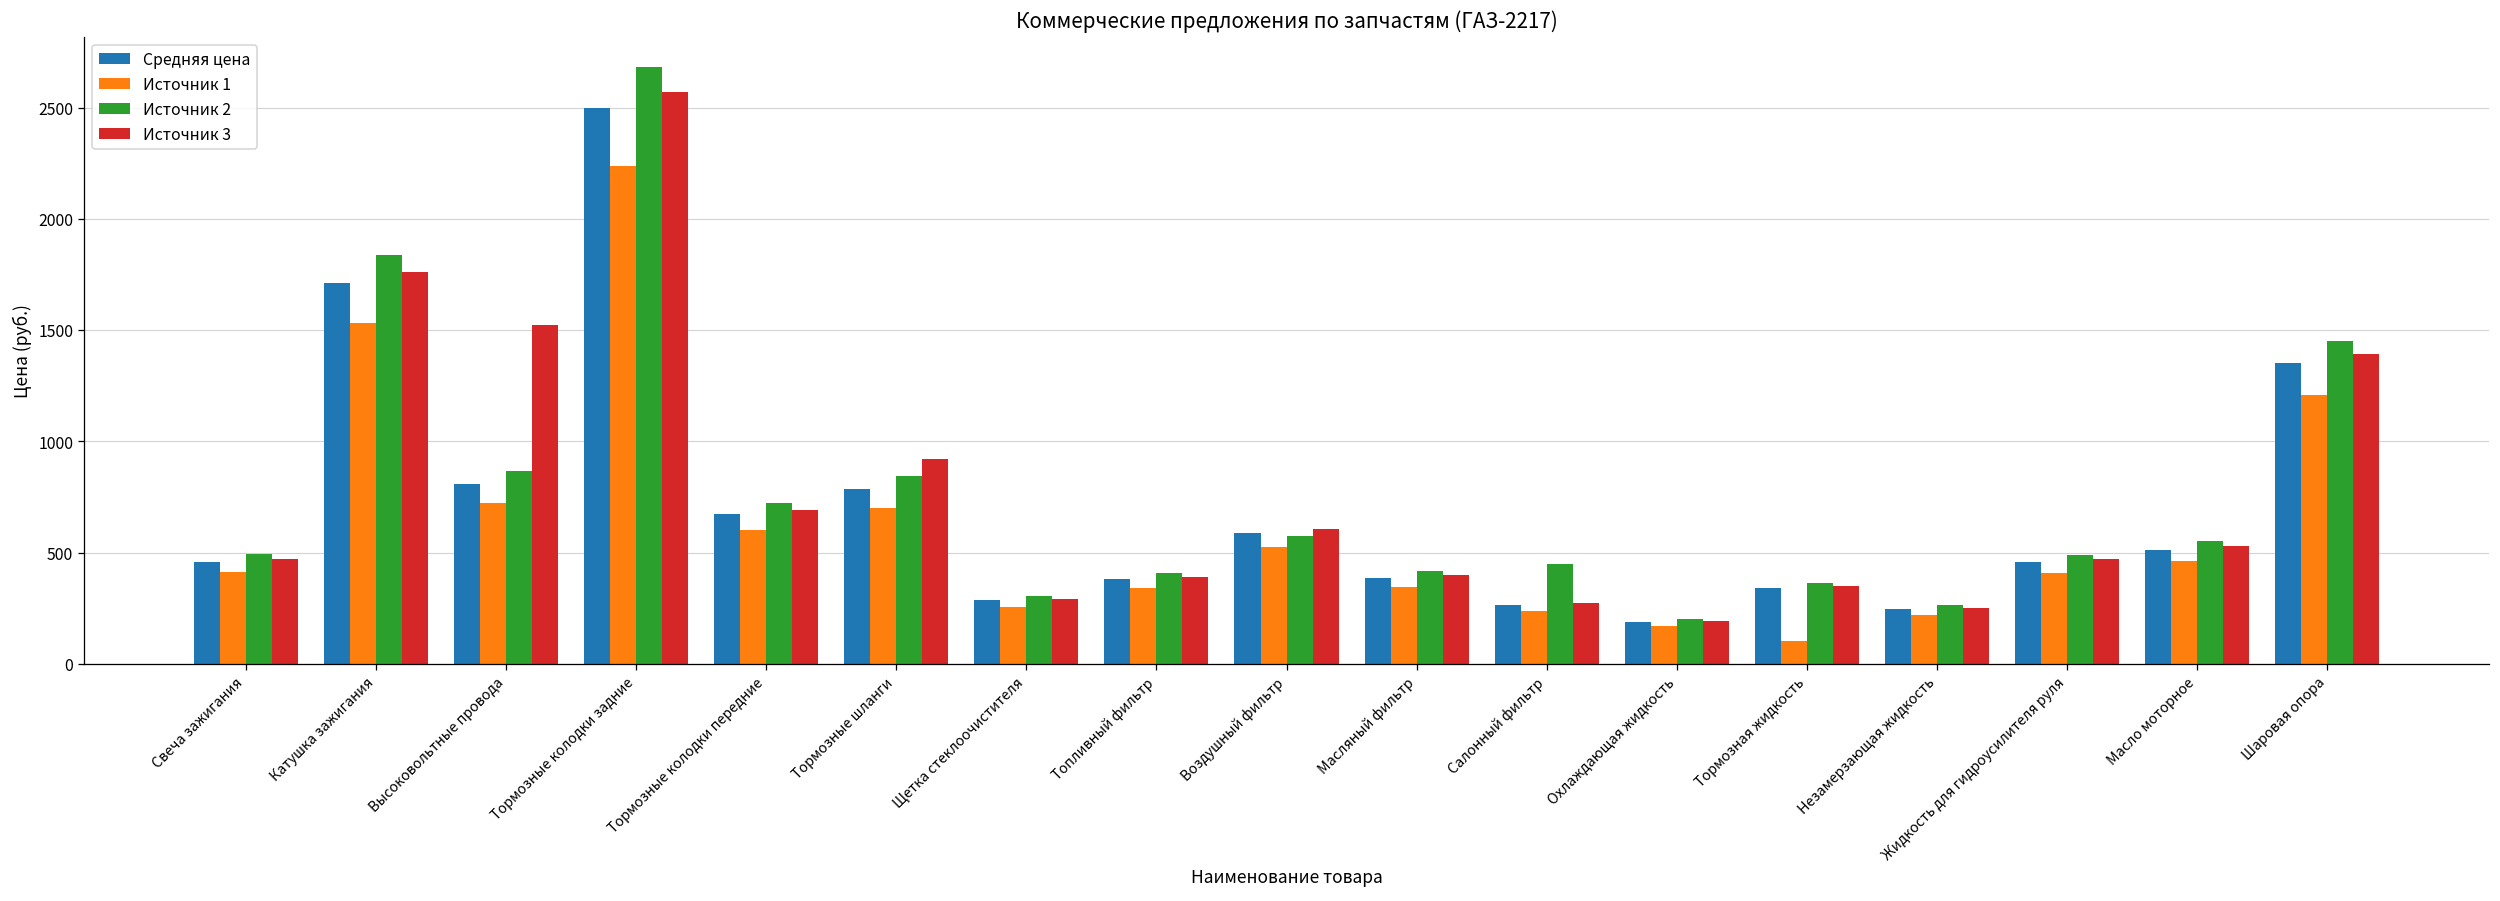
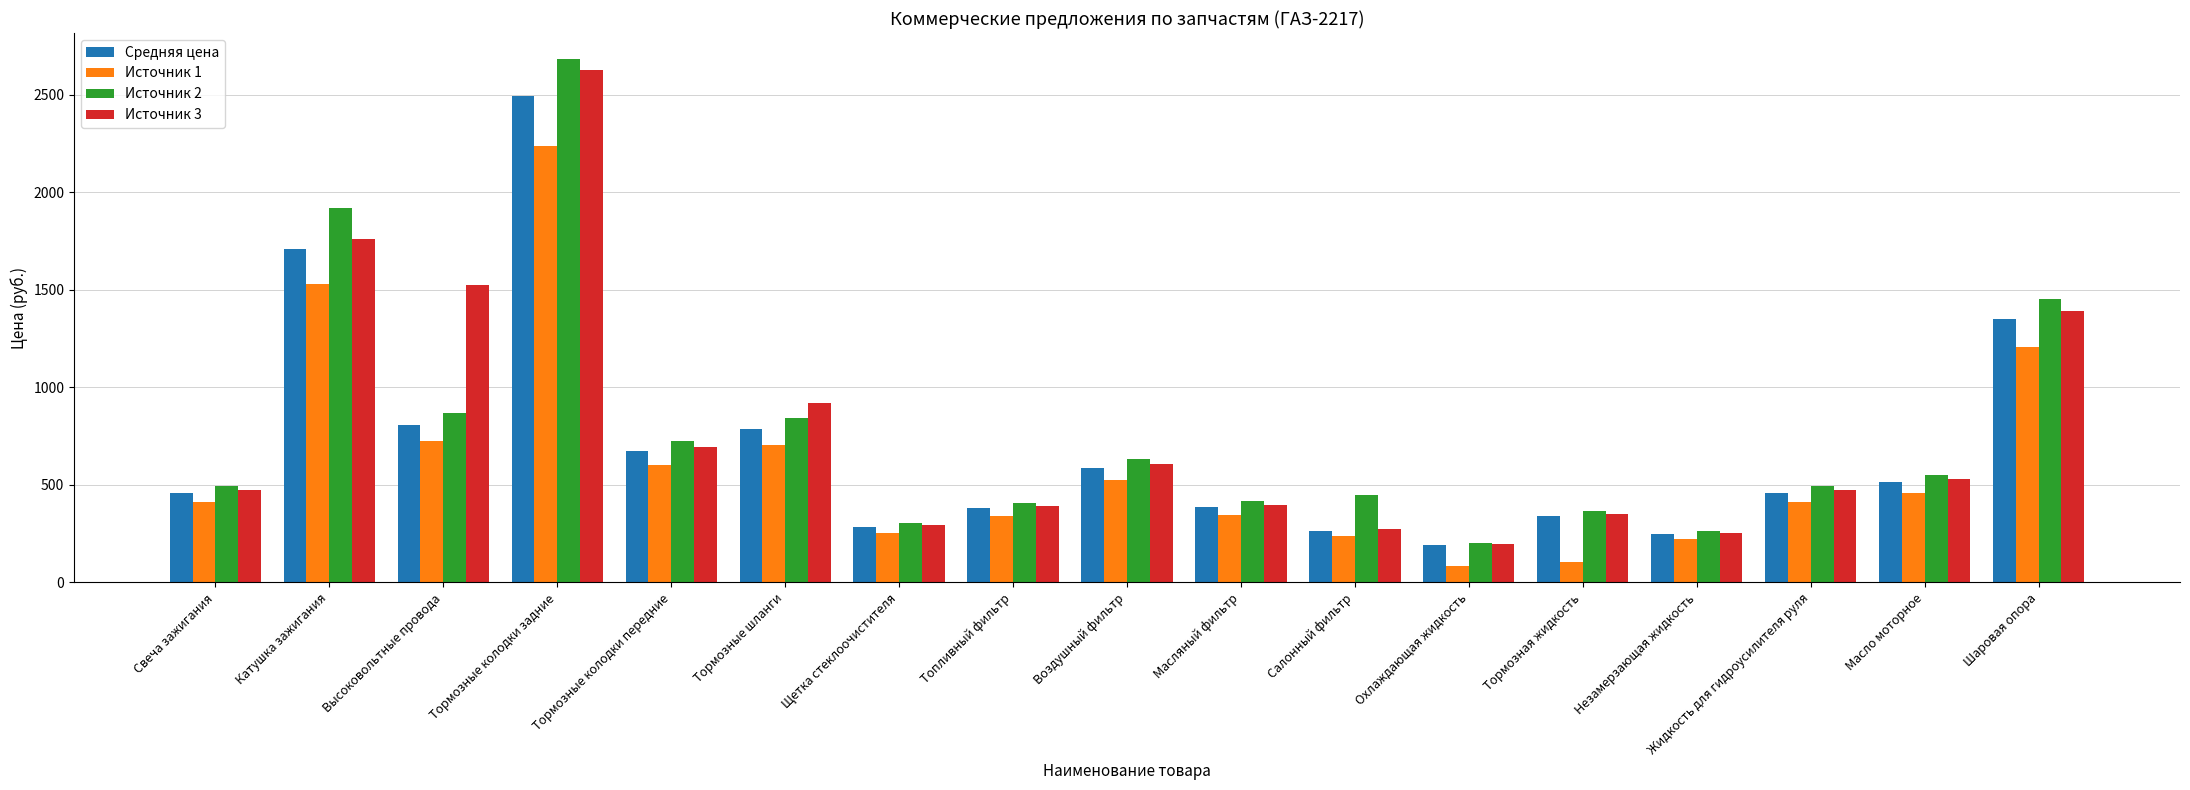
  {
    "Средняя цена": {
      "Свеча зажигания": 460,
      "Катушка зажигания": 1710,
      "Высоковольтные провода": 810,
      "Тормозные колодки задние": 2500,
      "Тормозные колодки передние": 670,
      "Тормозные шланги": 780,
      "Щетка стеклоочистителя": 290,
      "Топливный фильтр": 380,
      "Воздушный фильтр": 590,
      "Масляный фильтр": 390,
      "Салонный фильтр": 260,
      "Охлаждающая жидкость": 190,
      "Тормозная жидкость": 340,
      "Незамерзающая жидкость": 250,
      "Жидкость для гидроусилителя руля": 460,
      "Масло моторное": 510,
      "Шаровая опора": 1350
    },
    "Источник 1": {
      "Свеча зажигания": 410,
      "Катушка зажигания": 1530,
      "Высоковольтные провода": 720,
      "Тормозные колодки задние": 2240,
      "Тормозные колодки передние": 600,
      "Тормозные шланги": 700,
      "Щетка стеклоочистителя": 260,
      "Топливный фильтр": 340,
      "Воздушный фильтр": 530,
      "Масляный фильтр": 350,
      "Салонный фильтр": 240,
-     "Охлаждающая жидкость": 170,
+     "Охлаждающая жидкость": 80,
      "Тормозная жидкость": 110,
      "Незамерзающая жидкость": 220,
      "Жидкость для гидроусилителя руля": 410,
      "Масло моторное": 460,
      "Шаровая опора": 1210
    },
    "Источник 2": {
      "Свеча зажигания": 490,
-     "Катушка зажигания": 1840,
+     "Катушка зажигания": 1920,
      "Высоковольтные провода": 870,
      "Тормозные колодки задние": 2680,
      "Тормозные колодки передние": 720,
      "Тормозные шланги": 840,
      "Щетка стеклоочистителя": 310,
      "Топливный фильтр": 410,
-     "Воздушный фильтр": 580,
+     "Воздушный фильтр": 630,
      "Масляный фильтр": 420,
      "Салонный фильтр": 450,
      "Охлаждающая жидкость": 200,
      "Тормозная жидкость": 370,
      "Незамерзающая жидкость": 260,
      "Жидкость для гидроусилителя руля": 490,
      "Масло моторное": 550,
      "Шаровая опора": 1450
    },
    "Источник 3": {
      "Свеча зажигания": 470,
      "Катушка зажигания": 1760,
      "Высоковольтные провода": 1520,
-     "Тормозные колодки задние": 2570,
+     "Тормозные колодки задние": 2630,
      "Тормозные колодки передние": 690,
      "Тормозные шланги": 920,
      "Щетка стеклоочистителя": 290,
      "Топливный фильтр": 390,
      "Воздушный фильтр": 600,
      "Масляный фильтр": 400,
      "Салонный фильтр": 270,
      "Охлаждающая жидкость": 190,
      "Тормозная жидкость": 350,
      "Незамерзающая жидкость": 250,
      "Жидкость для гидроусилителя руля": 470,
      "Масло моторное": 530,
      "Шаровая опора": 1390
    }
  }
